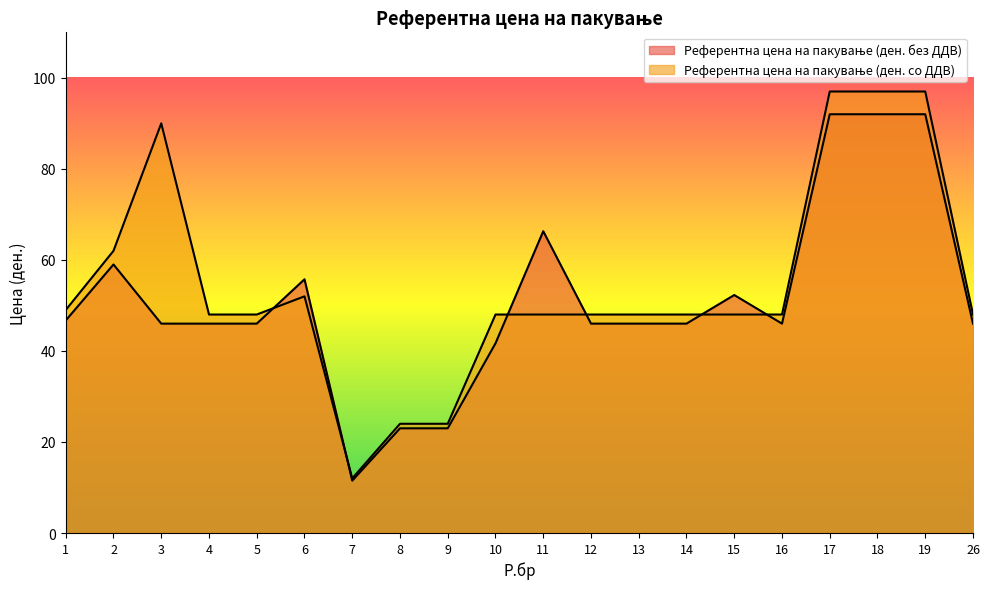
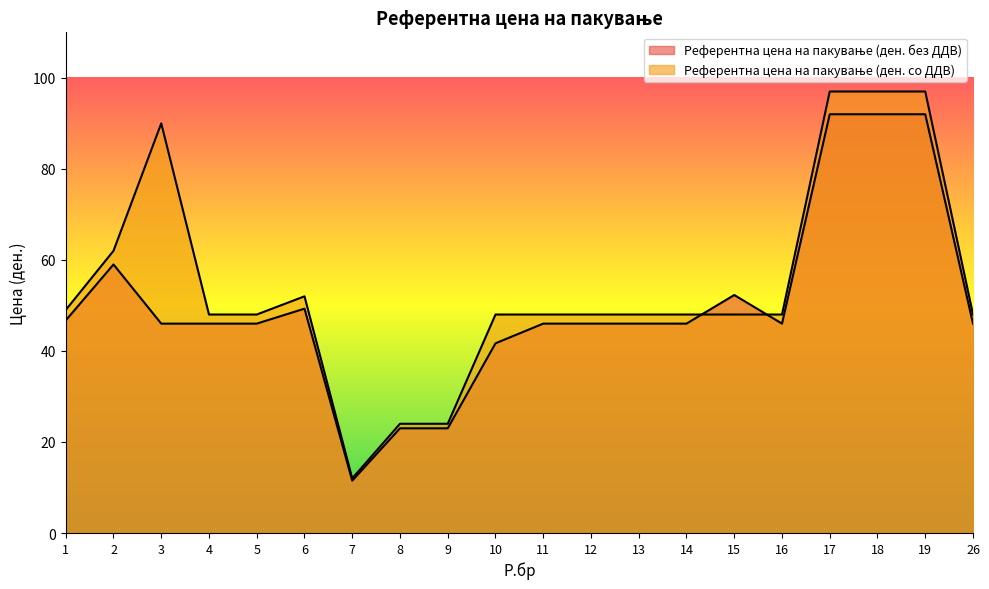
  {
    "Референтна цена на пакување (ден. без ДДВ)": {
      "1": 47,
      "2": 59,
      "3": 46,
      "4": 46,
      "5": 46,
-     "6": 56,
+     "6": 49,
      "8": 23,
      "9": 23,
      "10": 42,
-     "11": 66,
+     "11": 46,
      "12": 46,
      "13": 46,
      "14": 46,
      "15": 52,
      "16": 46,
      "17": 92,
      "18": 92,
      "19": 92,
      "26": 46
    },
    "Референтна цена на пакување (ден. со ДДВ)": {
      "1": 49,
      "2": 62,
      "3": 90,
      "4": 48,
      "5": 48,
      "6": 52,
      "8": 24,
      "9": 24,
      "10": 48,
      "11": 48,
      "12": 48,
      "13": 48,
      "14": 48,
      "15": 48,
      "16": 48,
      "17": 97,
      "18": 97,
      "19": 97,
      "26": 48
    }
  }
